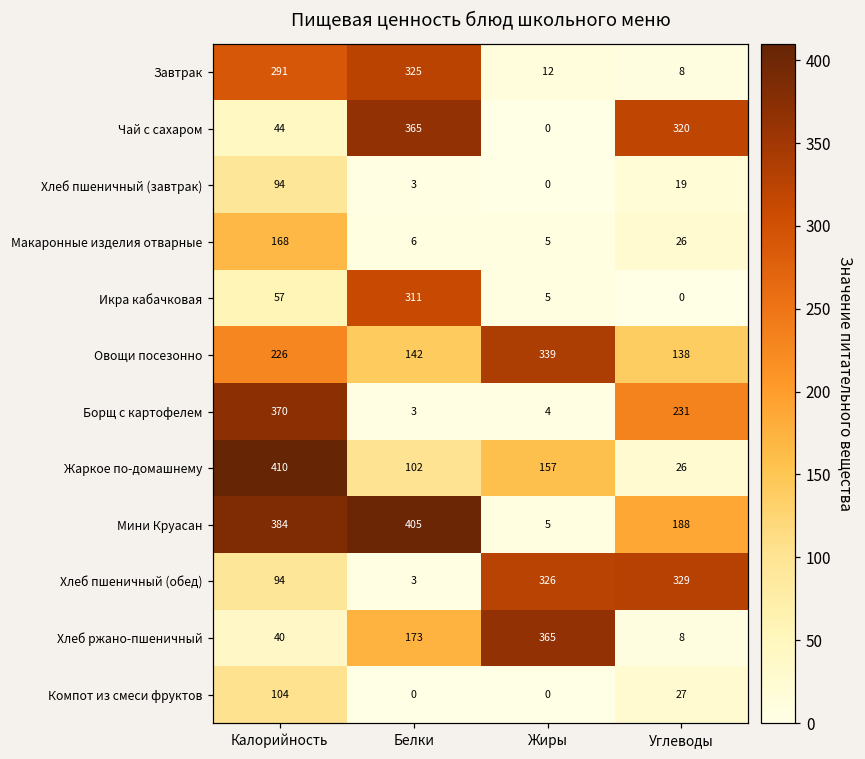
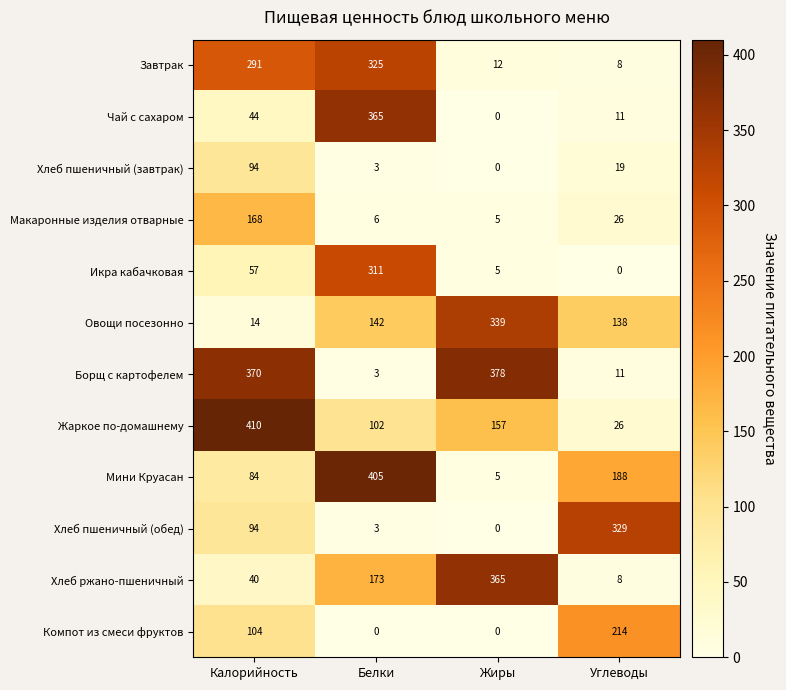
  {
    "Завтрак": {
      "Калорийность": 291,
      "Белки": 325,
      "Жиры": 12,
      "Углеводы": 8
    },
    "Чай с сахаром": {
      "Калорийность": 44,
      "Белки": 365,
      "Жиры": 0,
-     "Углеводы": 320
+     "Углеводы": 11
    },
    "Хлеб пшеничный (завтрак)": {
      "Калорийность": 94,
      "Белки": 3,
      "Жиры": 0,
      "Углеводы": 19
    },
    "Макаронные изделия отварные": {
      "Калорийность": 168,
      "Белки": 6,
      "Жиры": 5,
      "Углеводы": 26
    },
    "Икра кабачковая": {
      "Калорийность": 57,
      "Белки": 311,
      "Жиры": 5,
      "Углеводы": 0
    },
    "Овощи посезонно": {
-     "Калорийность": 226,
+     "Калорийность": 14,
      "Белки": 142,
      "Жиры": 339,
      "Углеводы": 138
    },
    "Борщ с картофелем": {
      "Калорийность": 370,
      "Белки": 3,
-     "Жиры": 4,
-     "Углеводы": 231
+     "Жиры": 378,
+     "Углеводы": 11
    },
    "Жаркое по-домашнему": {
      "Калорийность": 410,
      "Белки": 102,
      "Жиры": 157,
      "Углеводы": 26
    },
    "Мини Круасан": {
-     "Калорийность": 384,
+     "Калорийность": 84,
      "Белки": 405,
      "Жиры": 5,
      "Углеводы": 188
    },
    "Хлеб пшеничный (обед)": {
      "Калорийность": 94,
      "Белки": 3,
-     "Жиры": 326,
+     "Жиры": 0,
      "Углеводы": 329
    },
    "Хлеб ржано-пшеничный": {
      "Калорийность": 40,
      "Белки": 173,
      "Жиры": 365,
      "Углеводы": 8
    },
    "Компот из смеси фруктов": {
      "Калорийность": 104,
      "Белки": 0,
      "Жиры": 0,
-     "Углеводы": 27
+     "Углеводы": 214
    }
  }
